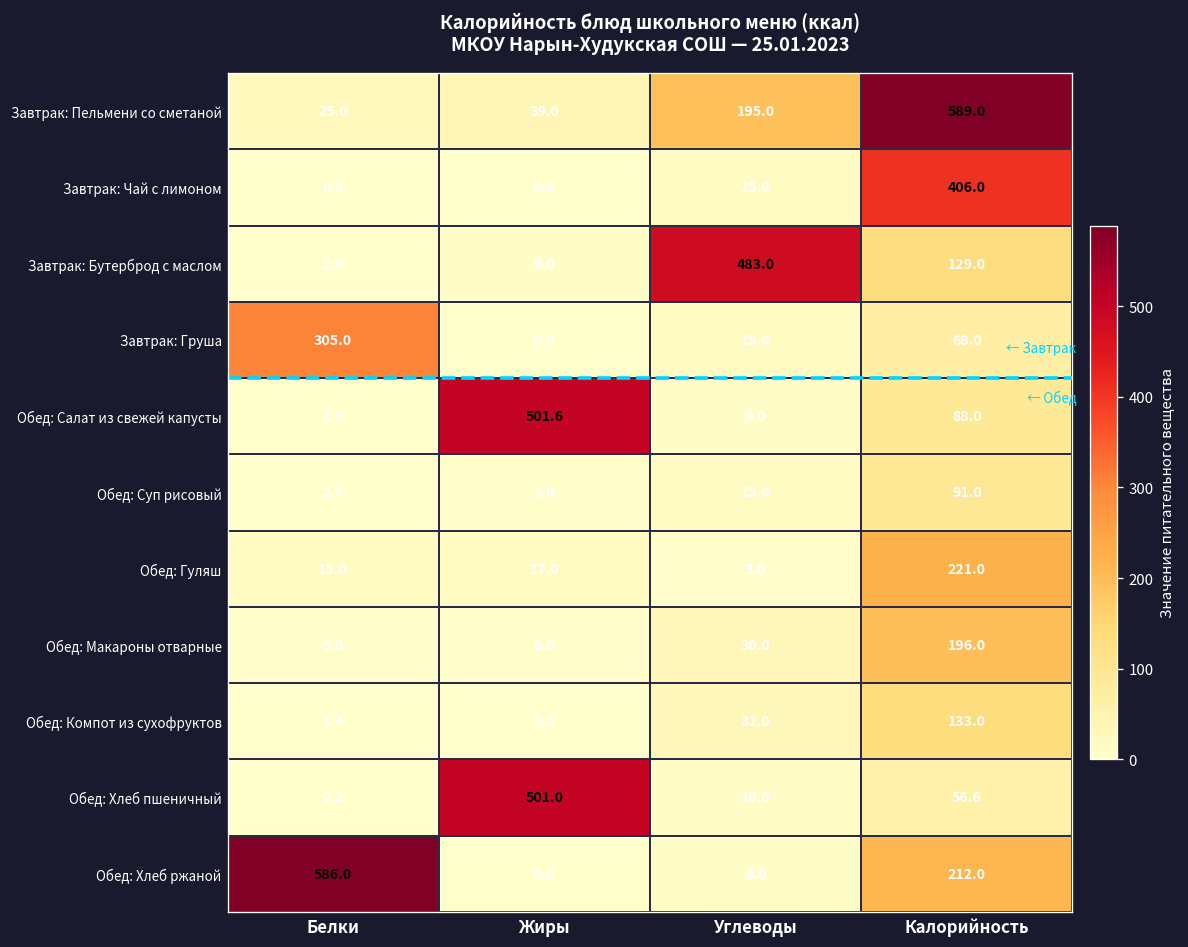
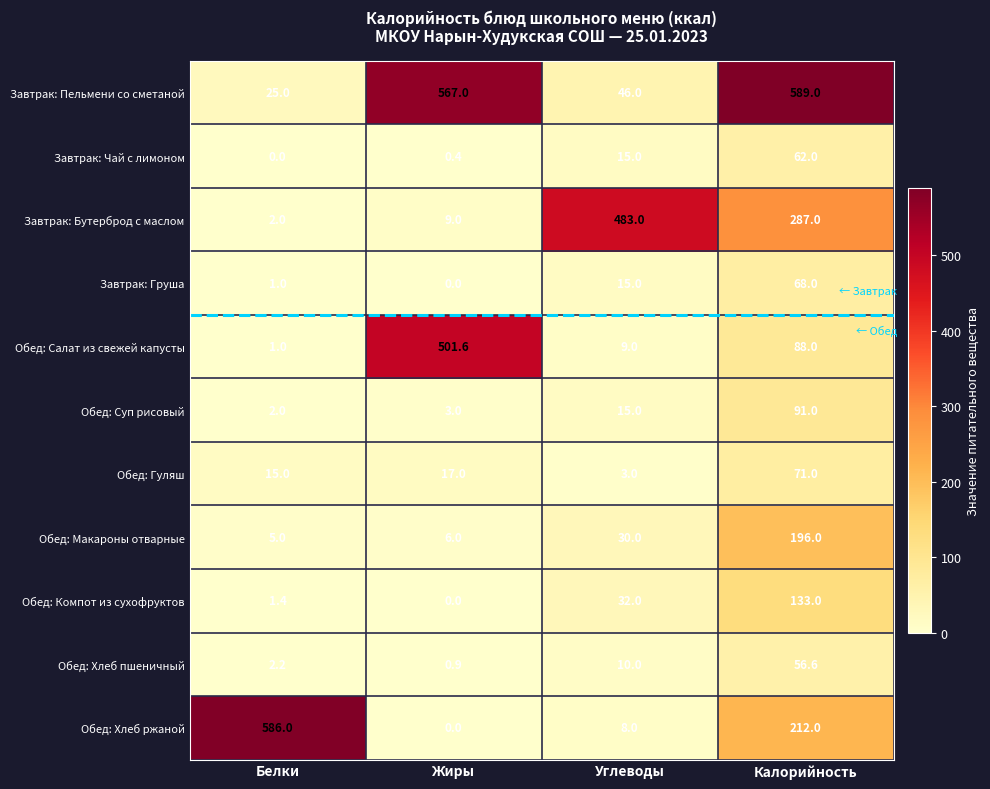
  {
    "Завтрак: Пельмени со сметаной": {
      "Белки": 25.0,
-     "Жиры": 39.0,
-     "Углеводы": 195.0,
+     "Жиры": 567.0,
+     "Углеводы": 46.0,
      "Калорийность": 589.0
    },
    "Завтрак: Чай с лимоном": {
      "Белки": 0.0,
      "Жиры": 0.4,
      "Углеводы": 15.0,
-     "Калорийность": 406.0
+     "Калорийность": 62.0
    },
    "Завтрак: Бутерброд с маслом": {
      "Белки": 2.0,
      "Жиры": 9.0,
      "Углеводы": 483.0,
-     "Калорийность": 129.0
+     "Калорийность": 287.0
    },
    "Завтрак: Груша": {
-     "Белки": 305.0,
+     "Белки": 1.0,
      "Жиры": 0.0,
      "Углеводы": 15.0
    },
    "Обед: Салат из свежей капусты": {
      "Белки": 1.0,
      "Жиры": 501.6,
      "Углеводы": 9.0
    },
    "Обед: Суп рисовый": {
      "Белки": 2.0,
      "Жиры": 3.0,
      "Углеводы": 15.0,
      "Калорийность": 91.0
    },
    "Обед: Гуляш": {
      "Белки": 15.0,
      "Жиры": 17.0,
      "Углеводы": 3.0,
-     "Калорийность": 221.0
+     "Калорийность": 71.0
    },
    "Обед: Макароны отварные": {
      "Белки": 5.0,
      "Жиры": 6.0,
      "Углеводы": 30.0,
      "Калорийность": 196.0
    },
    "Обед: Компот из сухофруктов": {
      "Белки": 1.4,
      "Жиры": 0.0,
      "Углеводы": 32.0,
      "Калорийность": 133.0
    },
    "Обед: Хлеб пшеничный": {
      "Белки": 2.2,
-     "Жиры": 501.0,
+     "Жиры": 0.9,
      "Углеводы": 10.0,
      "Калорийность": 56.6
    },
    "Обед: Хлеб ржаной": {
      "Белки": 586.0,
      "Жиры": 0.0,
      "Углеводы": 8.0,
      "Калорийность": 212.0
    }
  }
